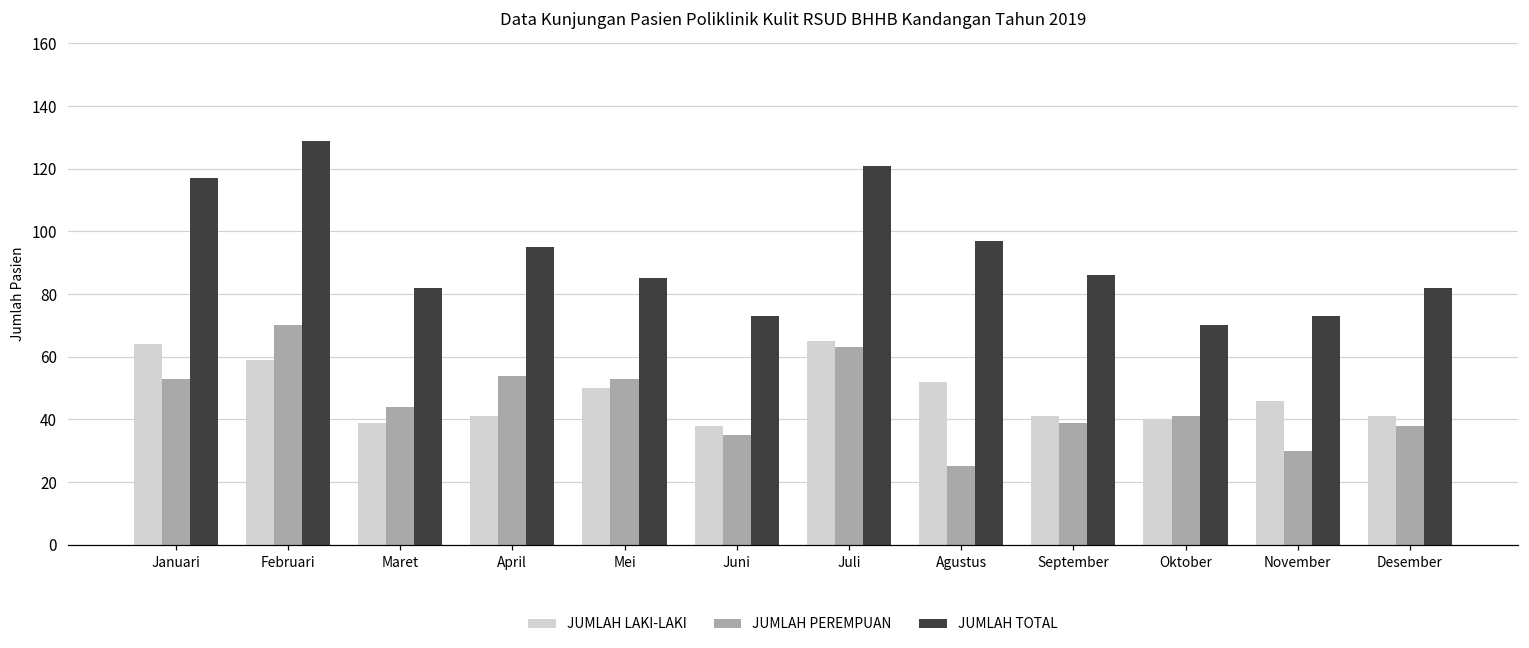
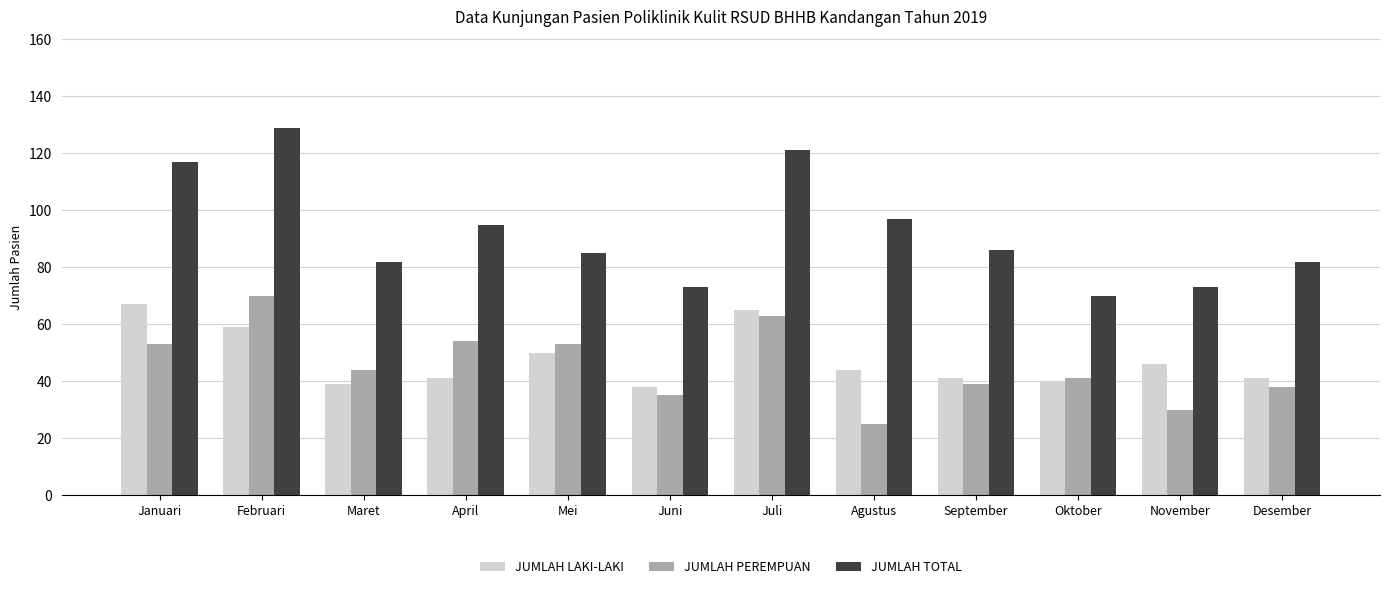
  {
    "JUMLAH LAKI-LAKI": {
-     "Januari": 64,
+     "Januari": 67,
      "Februari": 59,
      "Maret": 39,
      "April": 41,
      "Mei": 50,
      "Juni": 38,
      "Juli": 65,
-     "Agustus": 52,
+     "Agustus": 44,
      "September": 41,
      "Oktober": 40,
      "November": 46,
      "Desember": 41
    },
    "JUMLAH PEREMPUAN": {
      "Januari": 53,
      "Februari": 70,
      "Maret": 44,
      "April": 54,
      "Mei": 53,
      "Juni": 35,
      "Juli": 63,
      "Agustus": 25,
      "September": 39,
      "Oktober": 41,
      "November": 30,
      "Desember": 38
    },
    "JUMLAH TOTAL": {
      "Januari": 117,
      "Februari": 129,
      "Maret": 82,
      "April": 95,
      "Mei": 85,
      "Juni": 73,
      "Juli": 121,
      "Agustus": 97,
      "September": 86,
      "Oktober": 70,
      "November": 73,
      "Desember": 82
    }
  }
